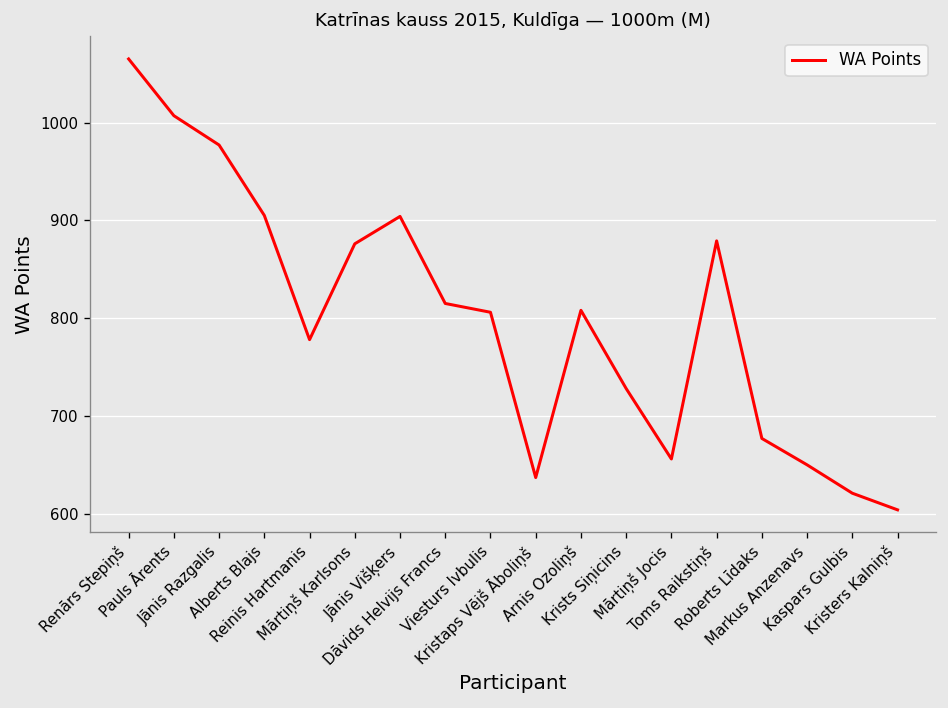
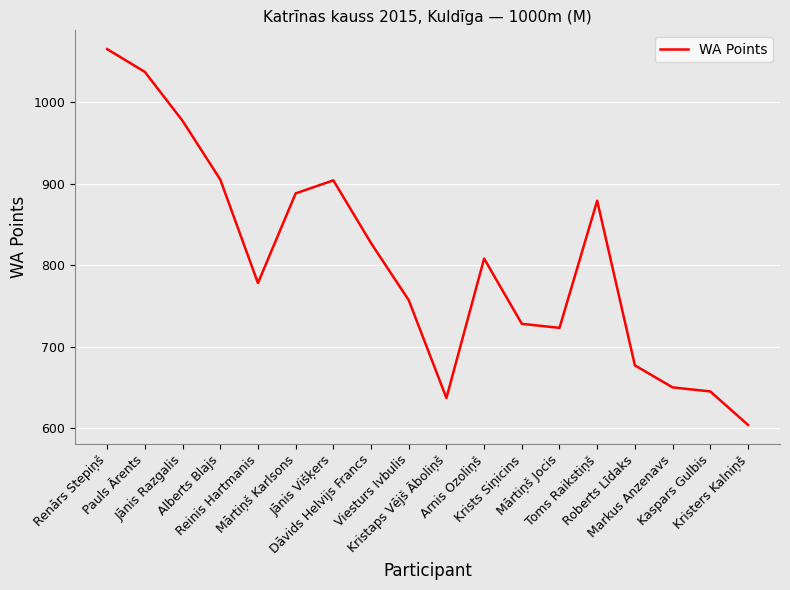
  {
    "Renārs Stepiņš": 1070,
-   "Pauls Ārents": 1010,
+   "Pauls Ārents": 1040,
    "Jānis Razgalis": 980,
    "Alberts Blajs": 910,
    "Reinis Hartmanis": 780,
-   "Mārtiņš Karlsons": 880,
+   "Mārtiņš Karlsons": 890,
    "Jānis Višķers": 900,
-   "Dāvids Helvijs Francs": 820,
-   "Viesturs Ivbulis": 810,
+   "Dāvids Helvijs Francs": 830,
+   "Viesturs Ivbulis": 760,
    "Kristaps Vējš Āboliņš": 640,
    "Arnis Ozoliņš": 810,
    "Krists Siņicins": 730,
-   "Mārtiņš Jocis": 660,
+   "Mārtiņš Jocis": 720,
    "Toms Raikstiņš": 880,
    "Roberts Līdaks": 680,
    "Markus Anzenavs": 650,
-   "Kaspars Gulbis": 620,
+   "Kaspars Gulbis": 650,
    "Kristers Kalniņš": 600
  }
